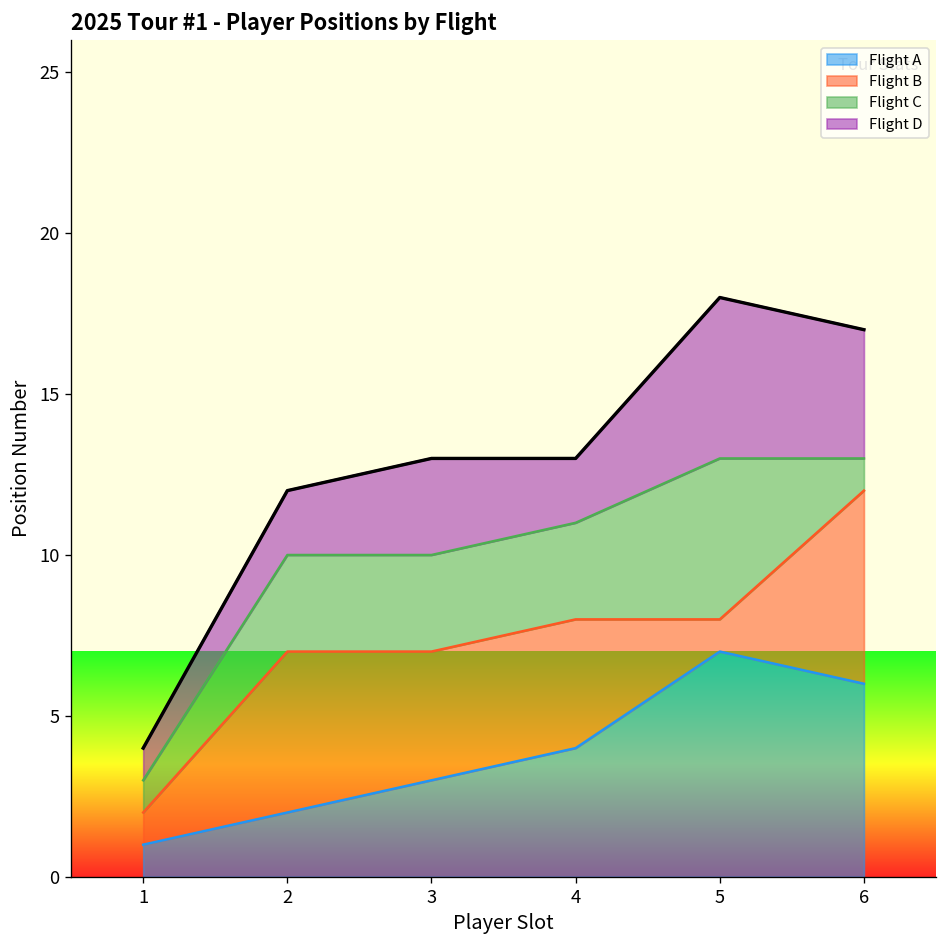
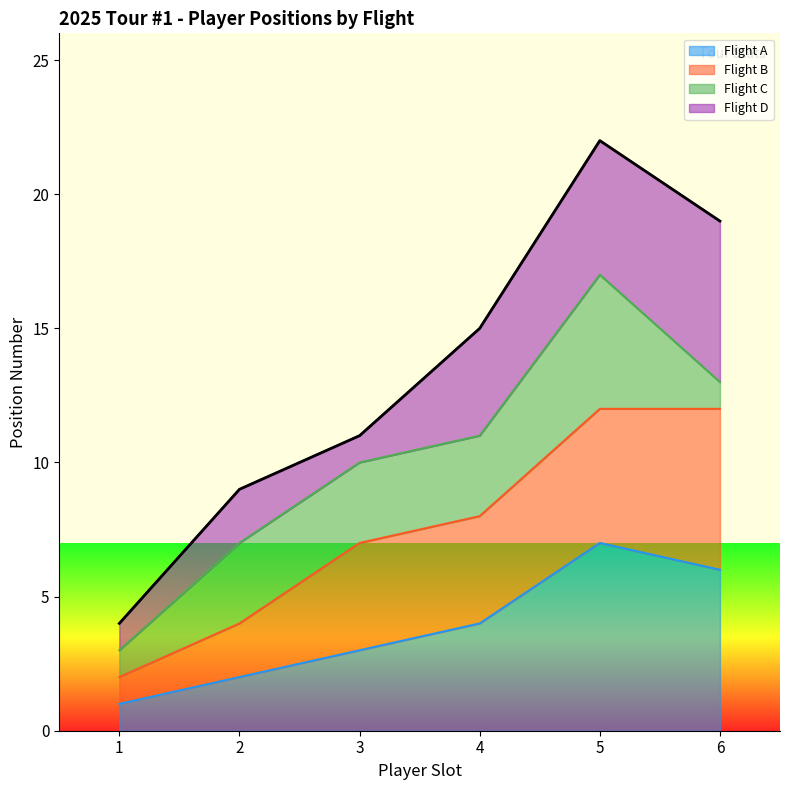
  {
    "Flight A": {
      "1": 1,
      "2": 2,
      "3": 3,
      "4": 4,
      "5": 7,
      "6": 6
    },
    "Flight B": {
      "1": 1,
-     "2": 5,
+     "2": 2,
      "3": 4,
      "4": 4,
-     "5": 1,
+     "5": 5,
      "6": 6
    },
    "Flight C": {
      "1": 1,
      "2": 3,
      "3": 3,
      "4": 3,
      "5": 5,
      "6": 1
    },
    "Flight D": {
      "1": 1,
      "2": 2,
-     "3": 3,
-     "4": 2,
+     "3": 1,
+     "4": 4,
      "5": 5,
-     "6": 4
+     "6": 6
    }
  }
